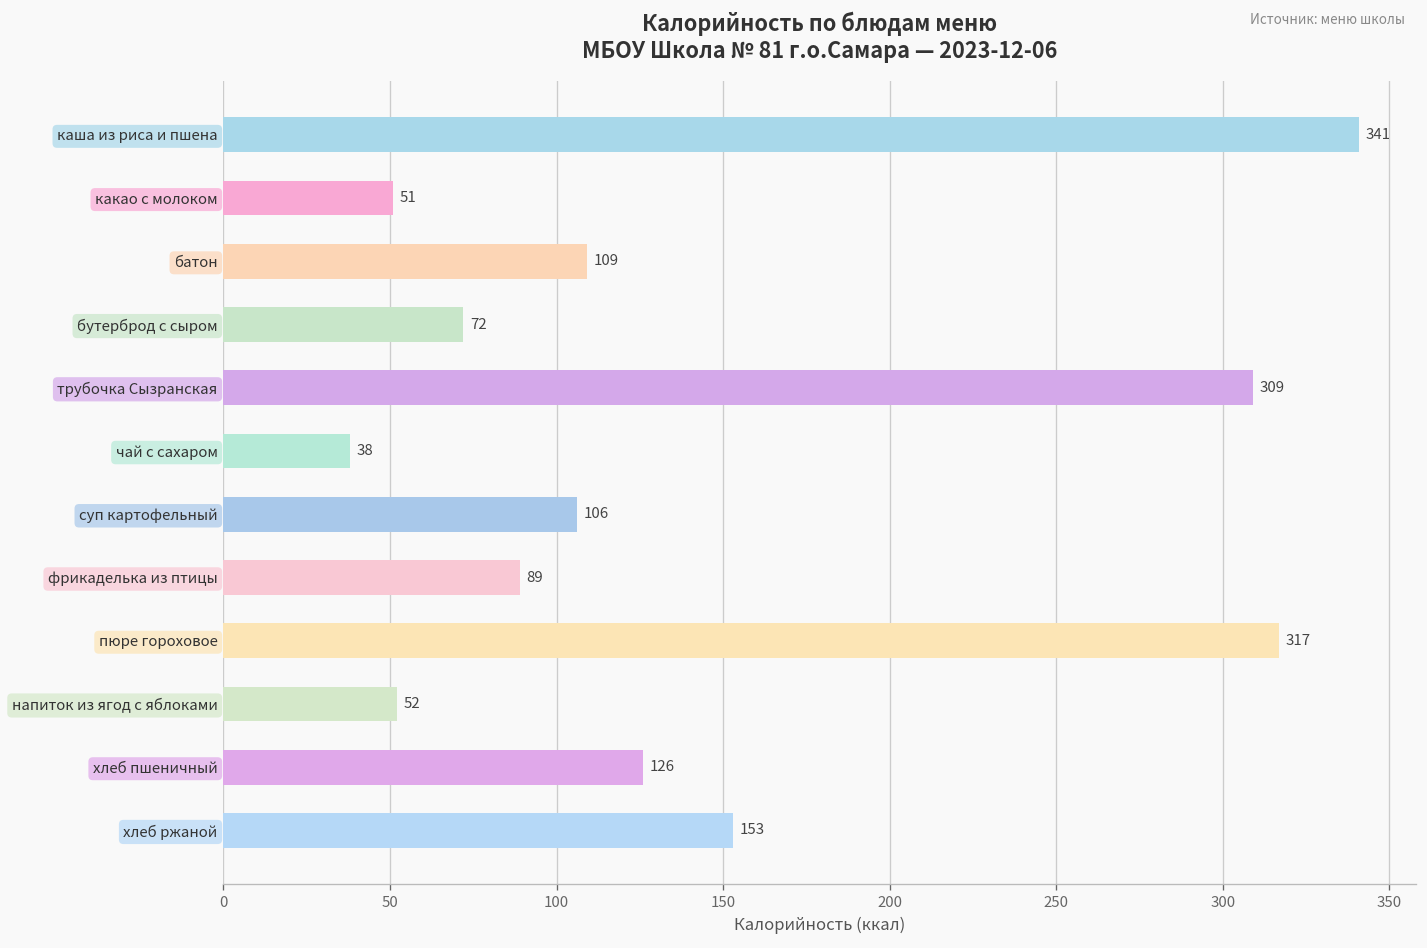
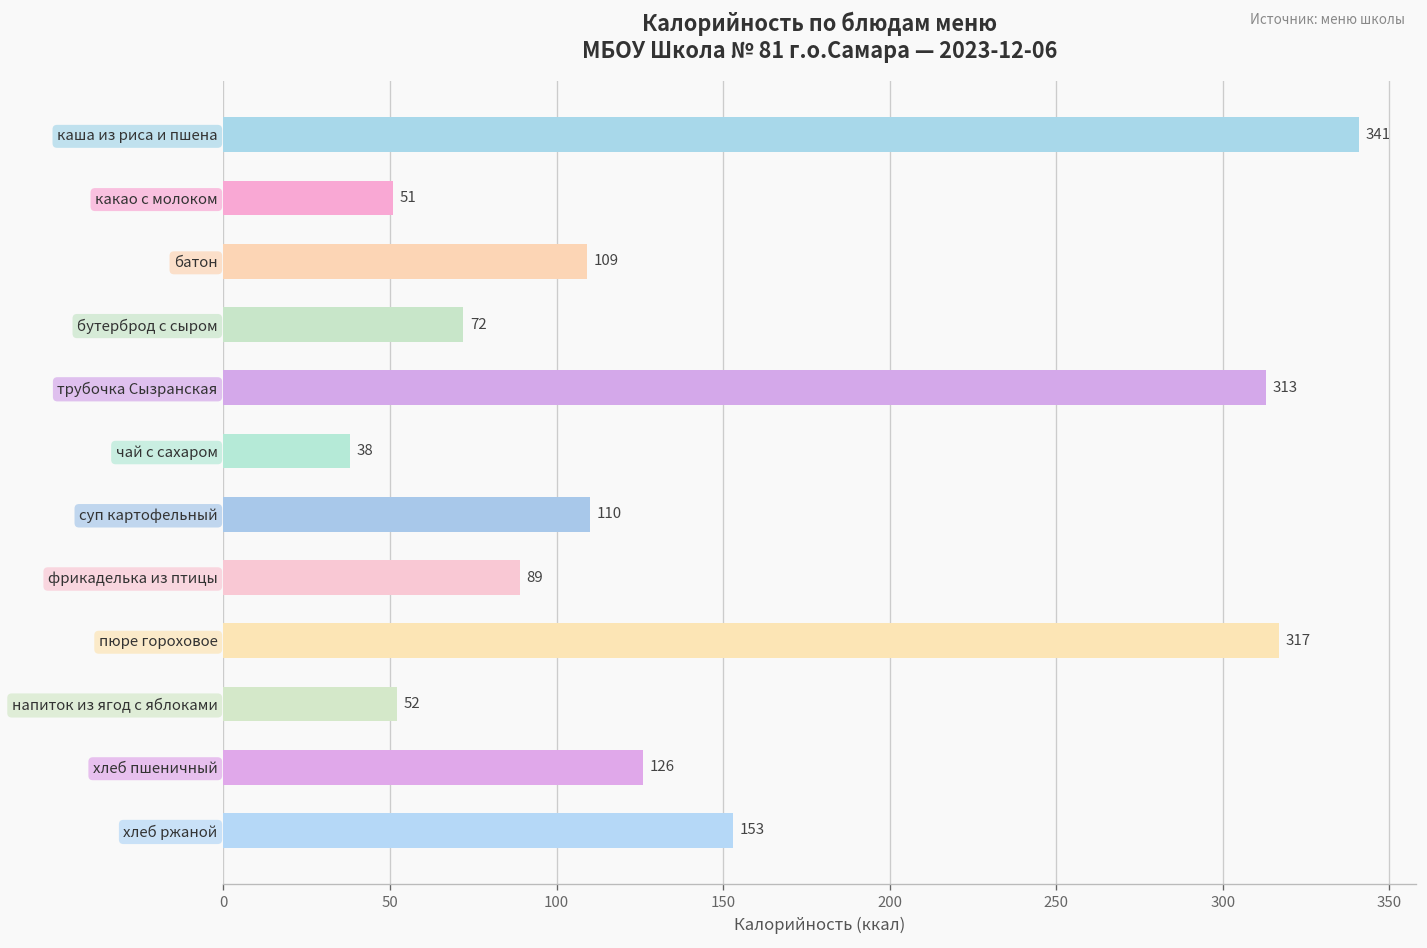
  {
    "каша из риса и пшена": 341,
    "какао с молоком": 51,
    "батон": 109,
    "бутерброд с сыром": 72,
-   "трубочка Сызранская": 309,
+   "трубочка Сызранская": 313,
    "чай с сахаром": 38,
-   "суп картофельный": 106,
+   "суп картофельный": 110,
    "фрикаделька из птицы": 89,
    "пюре гороховое": 317,
    "напиток из ягод с яблоками": 52,
    "хлеб пшеничный": 126,
    "хлеб ржаной": 153
  }
